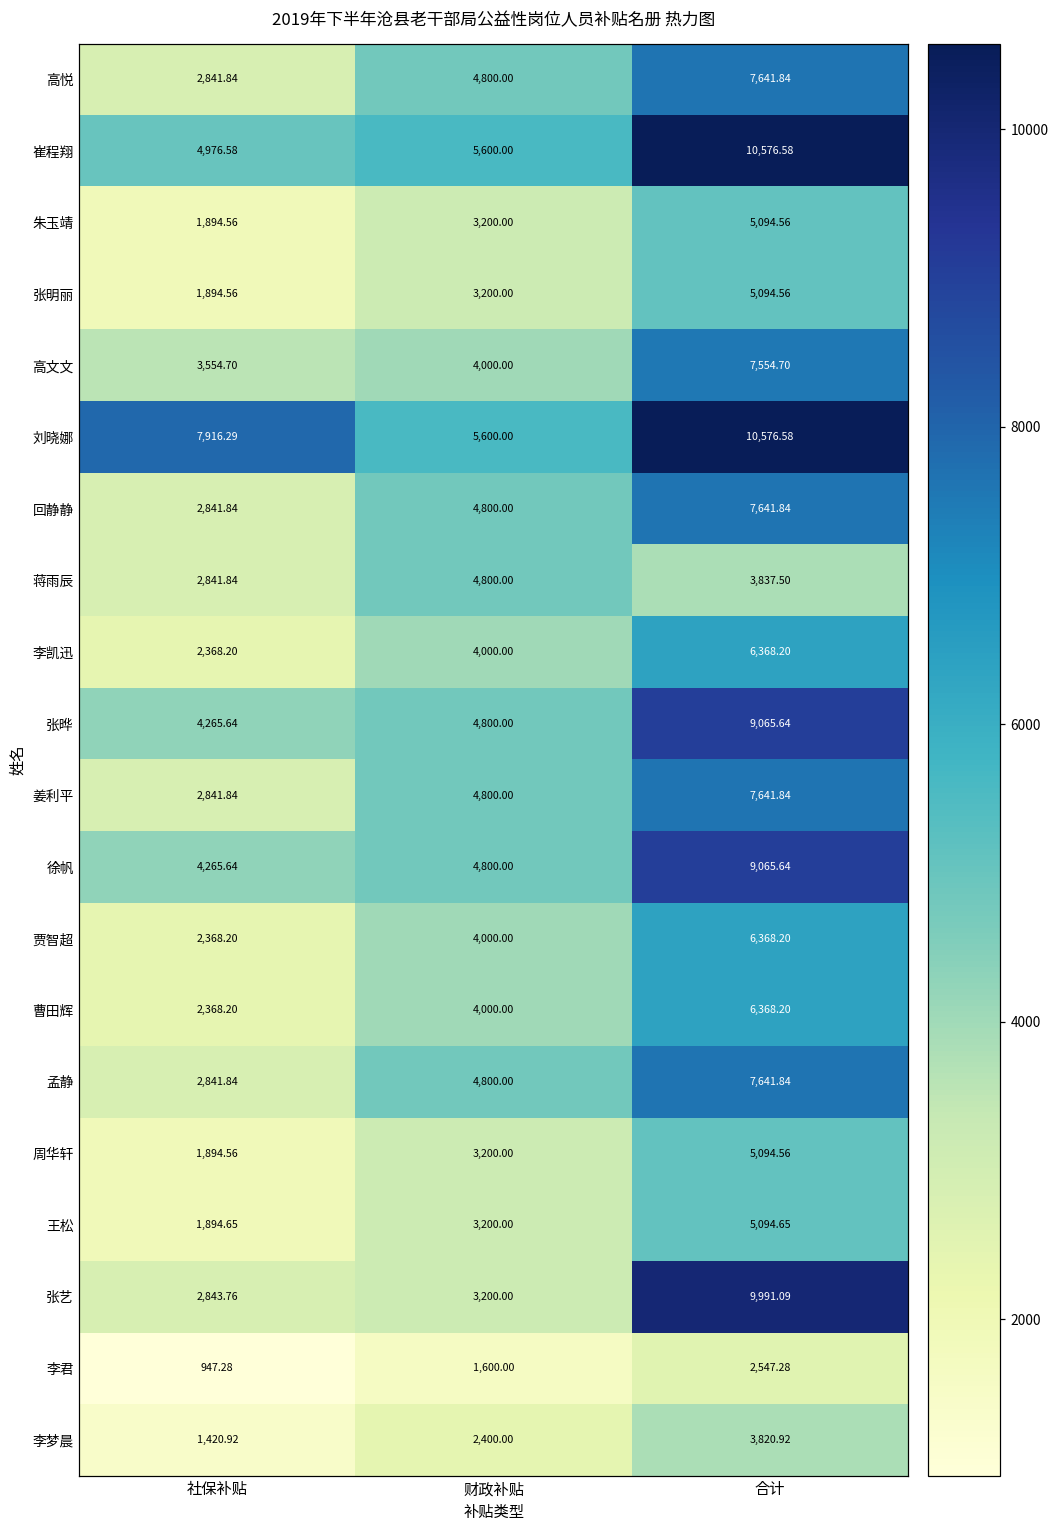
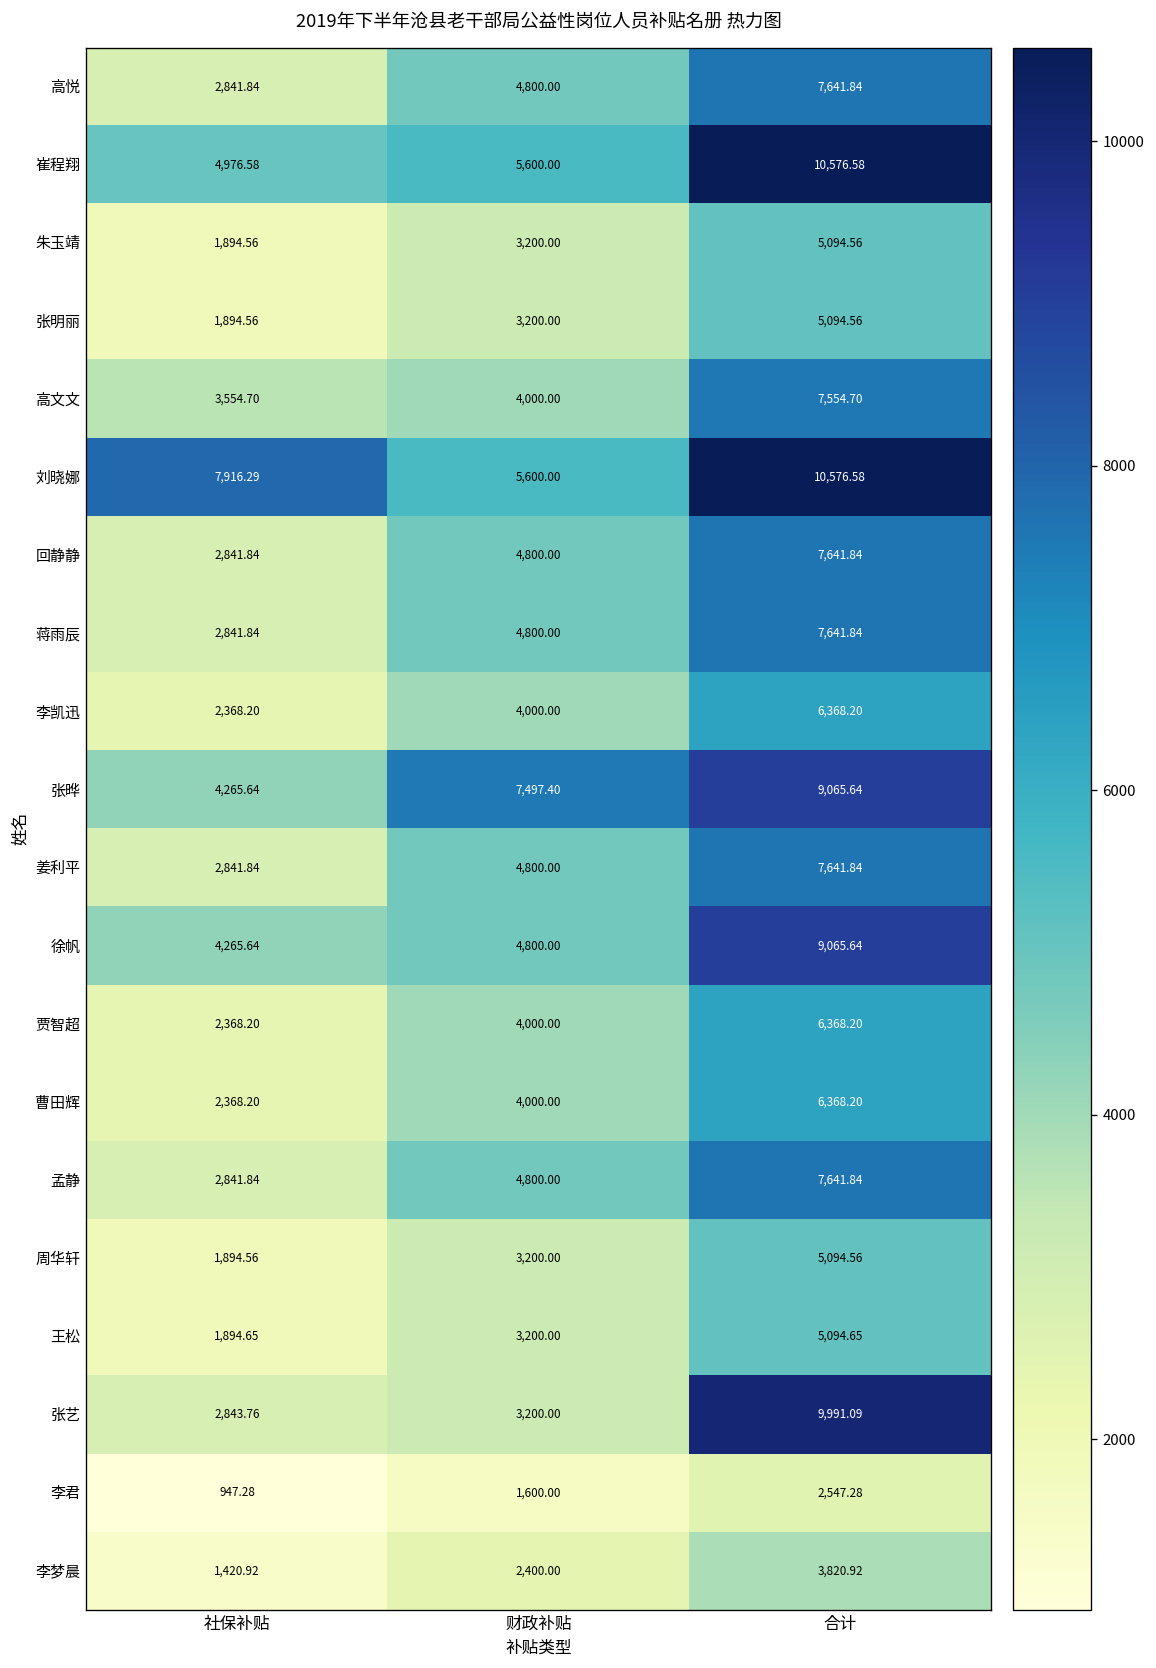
  {
    "高悦": {
      "社保补贴": "2,841.84",
      "财政补贴": "4,800.00",
      "合计": "7,641.84"
    },
    "崔程翔": {
      "社保补贴": "4,976.58",
      "财政补贴": "5,600.00",
      "合计": "10,576.58"
    },
    "朱玉靖": {
      "社保补贴": "1,894.56",
      "财政补贴": "3,200.00",
      "合计": "5,094.56"
    },
    "张明丽": {
      "社保补贴": "1,894.56",
      "财政补贴": "3,200.00",
      "合计": "5,094.56"
    },
    "高文文": {
      "社保补贴": "3,554.70",
      "财政补贴": "4,000.00",
      "合计": "7,554.70"
    },
    "刘晓娜": {
      "社保补贴": "7,916.29",
      "财政补贴": "5,600.00",
      "合计": "10,576.58"
    },
    "回静静": {
      "社保补贴": "2,841.84",
      "财政补贴": "4,800.00",
      "合计": "7,641.84"
    },
    "蒋雨辰": {
      "社保补贴": "2,841.84",
      "财政补贴": "4,800.00",
-     "合计": "3,837.50"
+     "合计": "7,641.84"
    },
    "李凯迅": {
      "社保补贴": "2,368.20",
      "财政补贴": "4,000.00",
      "合计": "6,368.20"
    },
    "张晔": {
      "社保补贴": "4,265.64",
-     "财政补贴": "4,800.00",
+     "财政补贴": "7,497.40",
      "合计": "9,065.64"
    },
    "姜利平": {
      "社保补贴": "2,841.84",
      "财政补贴": "4,800.00",
      "合计": "7,641.84"
    },
    "徐帆": {
      "社保补贴": "4,265.64",
      "财政补贴": "4,800.00",
      "合计": "9,065.64"
    },
    "贾智超": {
      "社保补贴": "2,368.20",
      "财政补贴": "4,000.00",
      "合计": "6,368.20"
    },
    "曹田辉": {
      "社保补贴": "2,368.20",
      "财政补贴": "4,000.00",
      "合计": "6,368.20"
    },
    "孟静": {
      "社保补贴": "2,841.84",
      "财政补贴": "4,800.00",
      "合计": "7,641.84"
    },
    "周华轩": {
      "社保补贴": "1,894.56",
      "财政补贴": "3,200.00",
      "合计": "5,094.56"
    },
    "王松": {
      "社保补贴": "1,894.65",
      "财政补贴": "3,200.00",
      "合计": "5,094.65"
    },
    "张艺": {
      "社保补贴": "2,843.76",
      "财政补贴": "3,200.00",
      "合计": "9,991.09"
    },
    "李君": {
      "社保补贴": "947.28",
      "财政补贴": "1,600.00",
      "合计": "2,547.28"
    },
    "李梦晨": {
      "社保补贴": "1,420.92",
      "财政补贴": "2,400.00",
      "合计": "3,820.92"
    }
  }
